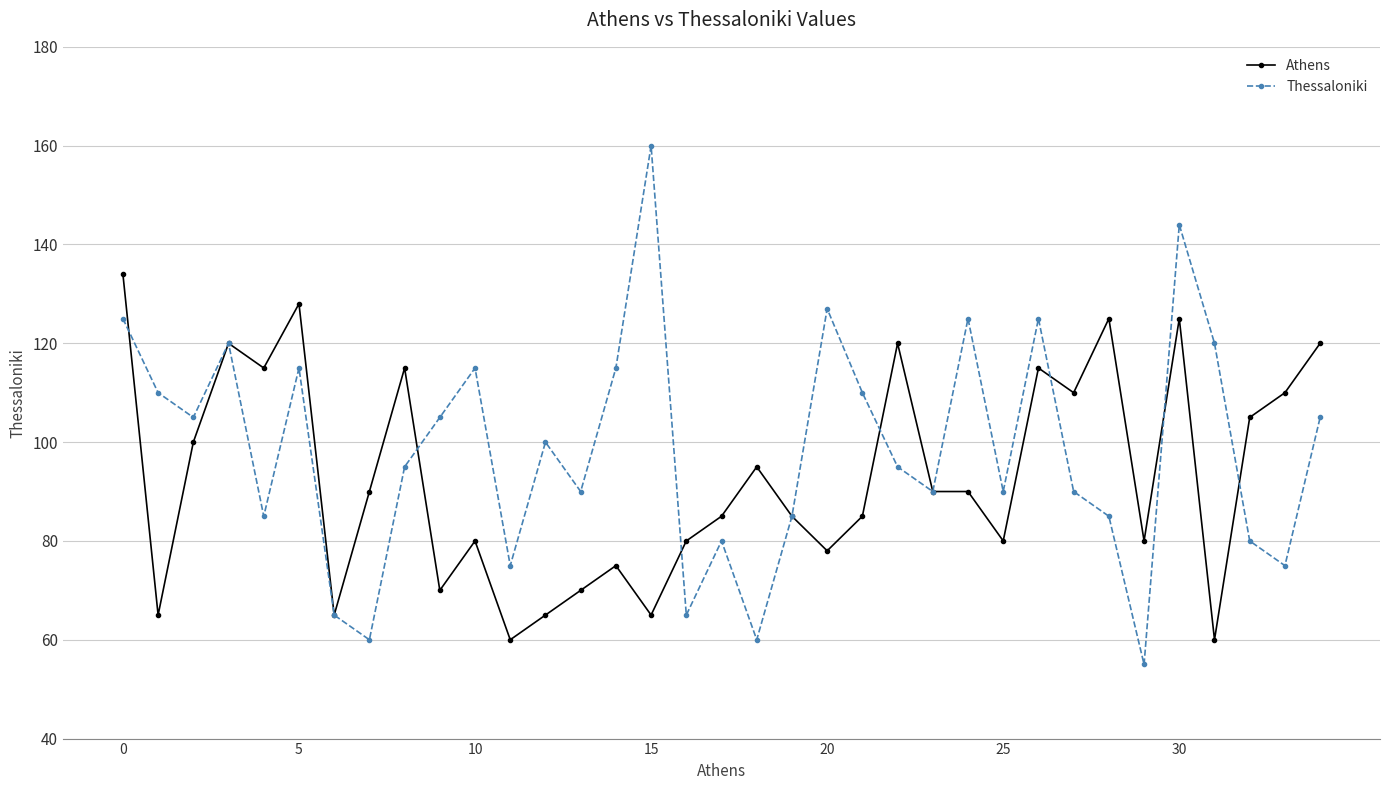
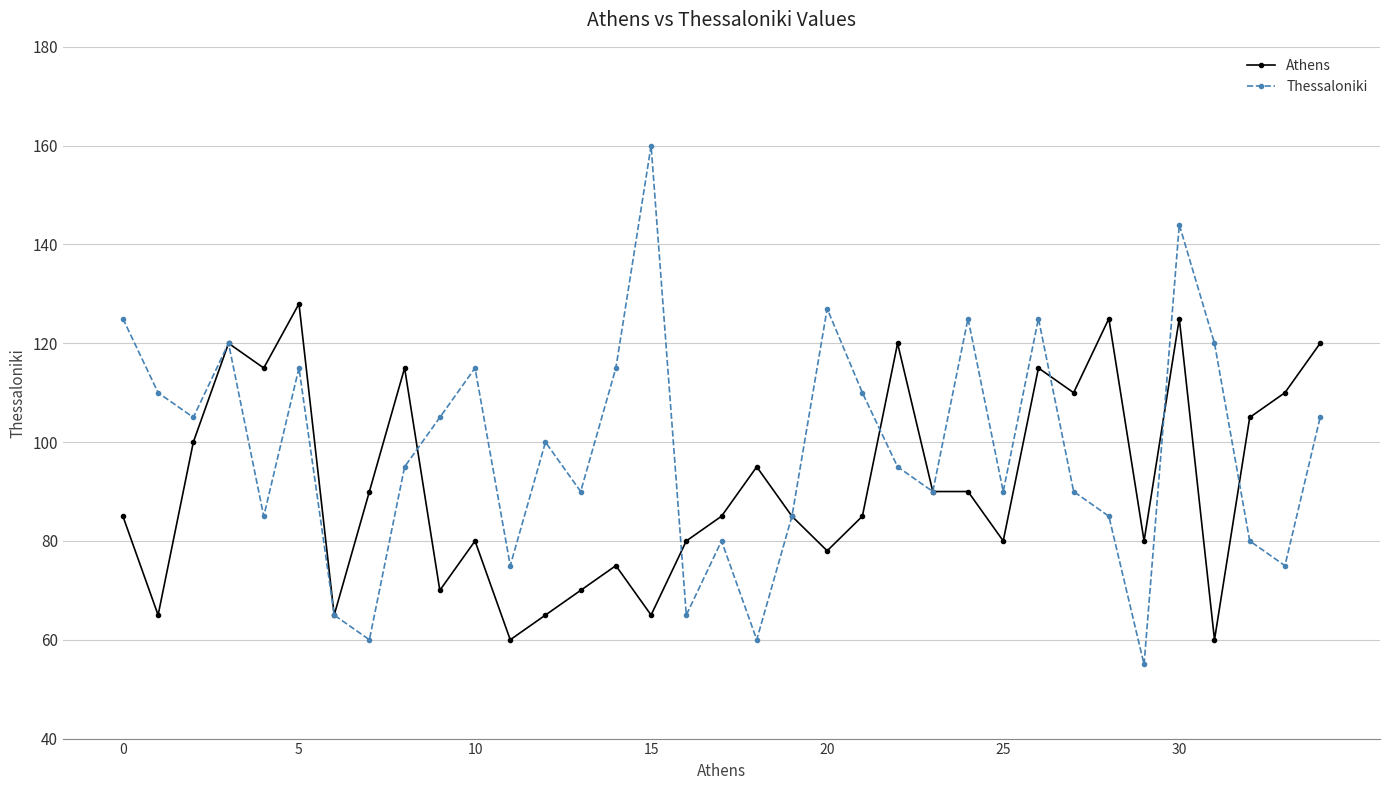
  {
    "Athens": {
-     "0": 134,
+     "0": 85,
      "5": 128,
      "10": 80,
      "15": 65,
      "20": 78,
      "25": 80,
      "30": 125
    },
    "Thessaloniki": {
      "0": 125,
      "5": 115,
      "10": 115,
      "15": 160,
      "20": 127,
      "25": 90,
      "30": 144
    }
  }
